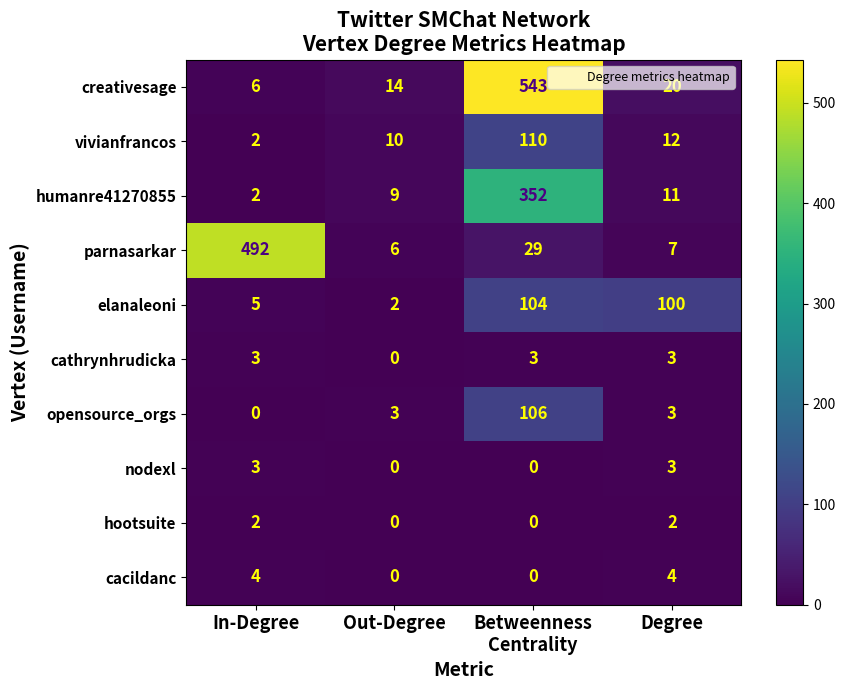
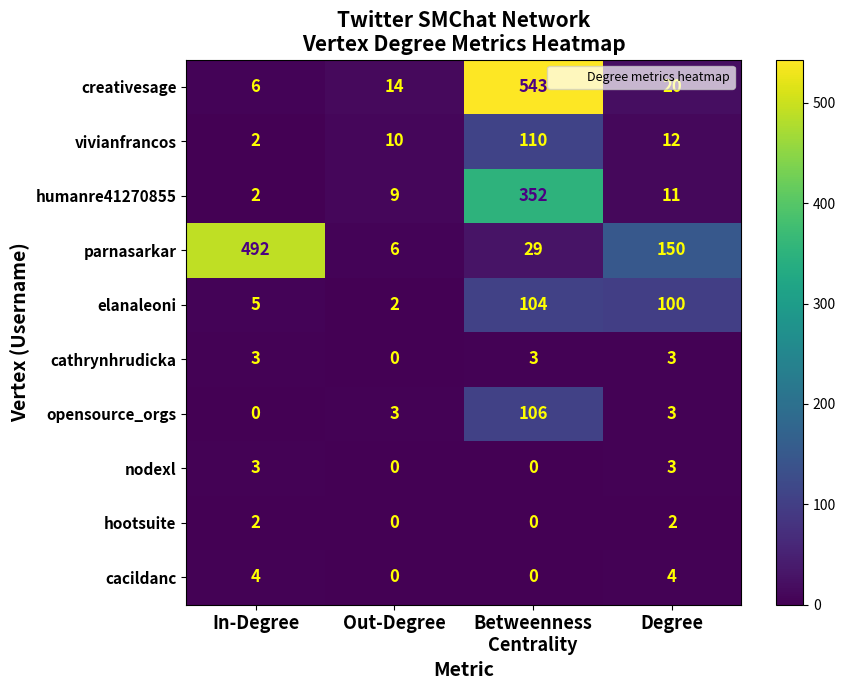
  {
    "creativesage": {
      "In-Degree": 6,
      "Out-Degree": 14
    },
    "vivianfrancos": {
      "In-Degree": 2,
      "Out-Degree": 10,
      "Betweenness Centrality": 110,
      "Degree": 12
    },
    "humanre41270855": {
      "In-Degree": 2,
      "Out-Degree": 9,
      "Betweenness Centrality": 352,
      "Degree": 11
    },
    "parnasarkar": {
      "In-Degree": 492,
      "Out-Degree": 6,
      "Betweenness Centrality": 29,
-     "Degree": 7
+     "Degree": 150
    },
    "elanaleoni": {
      "In-Degree": 5,
      "Out-Degree": 2,
      "Betweenness Centrality": 104,
      "Degree": 100
    },
    "cathrynhrudicka": {
      "In-Degree": 3,
      "Out-Degree": 0,
      "Betweenness Centrality": 3,
      "Degree": 3
    },
    "opensource_orgs": {
      "In-Degree": 0,
      "Out-Degree": 3,
      "Betweenness Centrality": 106,
      "Degree": 3
    },
    "nodexl": {
      "In-Degree": 3,
      "Out-Degree": 0,
      "Betweenness Centrality": 0,
      "Degree": 3
    },
    "hootsuite": {
      "In-Degree": 2,
      "Out-Degree": 0,
      "Betweenness Centrality": 0,
      "Degree": 2
    },
    "cacildanc": {
      "In-Degree": 4,
      "Out-Degree": 0,
      "Betweenness Centrality": 0,
      "Degree": 4
    }
  }
